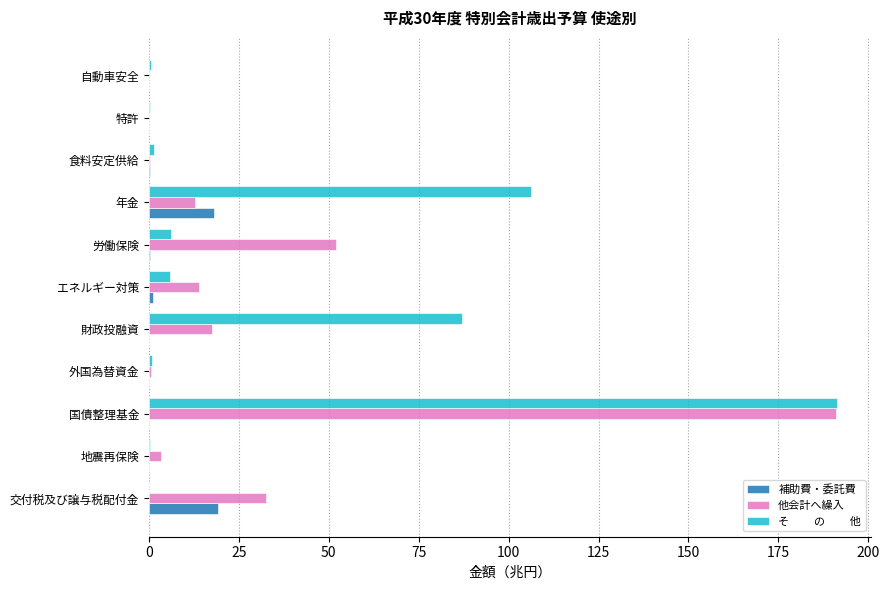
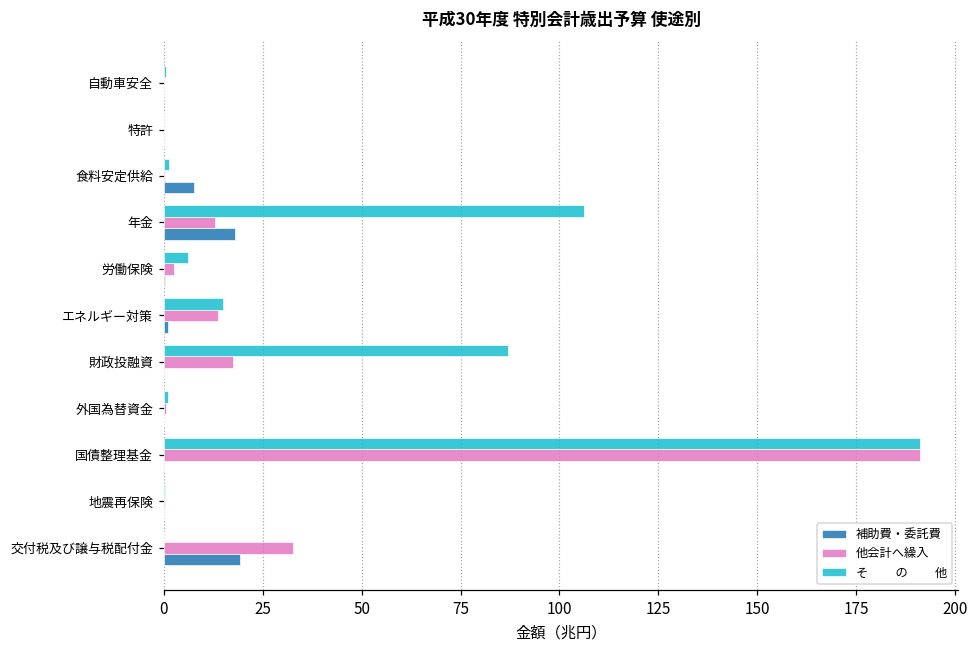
  {
    "補助費・委託費": {
-     "食料安定供給": 0,
+     "食料安定供給": 8,
      "年金": 18,
      "エネルギー対策": 1,
      "国債整理基金": 0,
      "交付税及び譲与税配付金": 19
    },
    "他会計へ繰入": {
      "年金": 13,
-     "労働保険": 52,
+     "労働保険": 3,
      "エネルギー対策": 14,
      "財政投融資": 18,
      "国債整理基金": 191,
-     "地震再保険": 3,
+     "地震再保険": 0,
      "交付税及び譲与税配付金": 33
    },
    "そ の 他": {
      "食料安定供給": 1,
      "年金": 106,
      "労働保険": 6,
-     "エネルギー対策": 6,
+     "エネルギー対策": 15,
      "財政投融資": 87,
      "外国為替資金": 1,
      "国債整理基金": 191
    }
  }
